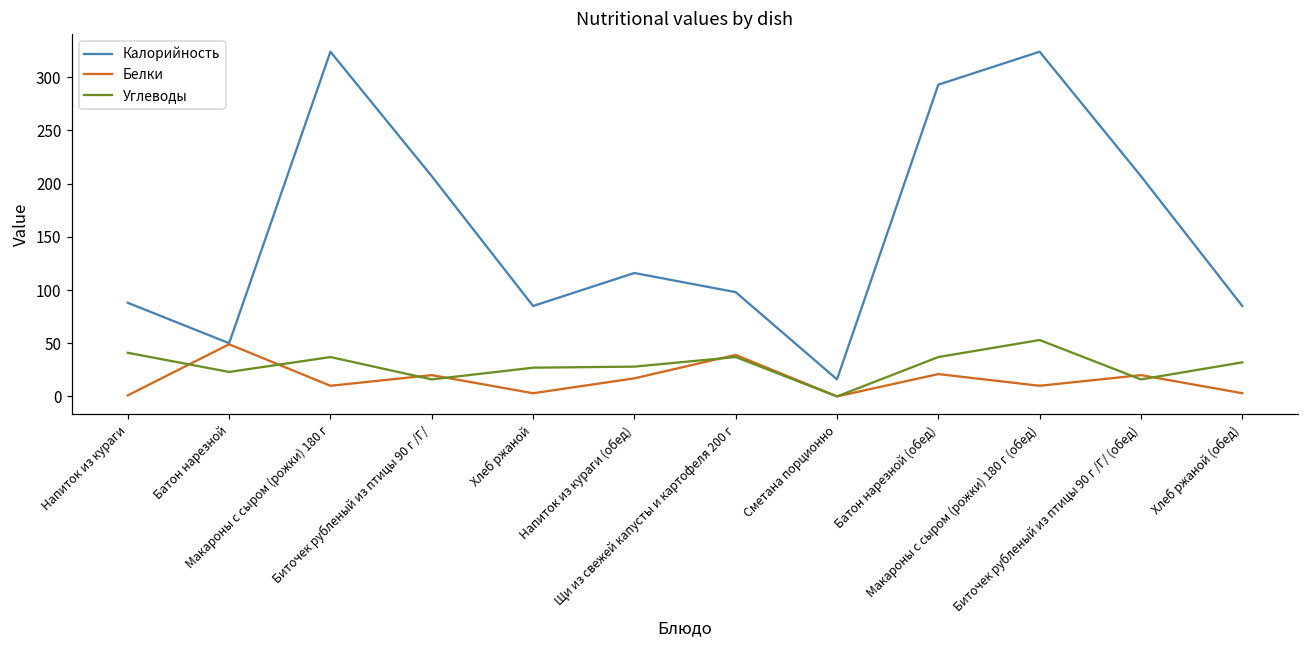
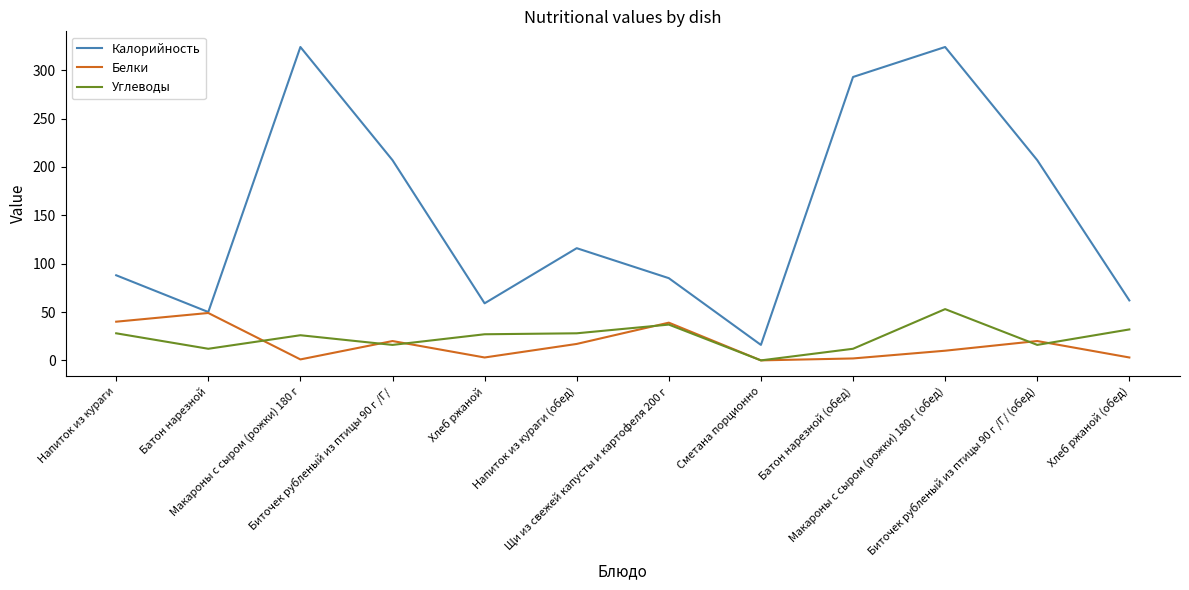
  {
    "Калорийность": {
      "Напиток из кураги": 90,
      "Макароны с сыром (рожки) 180 г": 320,
      "Биточек рубленый из птицы 90 г /Г/": 210,
-     "Хлеб ржаной": 90,
+     "Хлеб ржаной": 60,
      "Напиток из кураги (обед)": 120,
-     "Щи из свежей капусты и картофеля 200 г": 100,
+     "Щи из свежей капусты и картофеля 200 г": 90,
      "Сметана порционно": 20,
      "Батон нарезной (обед)": 290,
      "Макароны с сыром (рожки) 180 г (обед)": 320,
      "Биточек рубленый из птицы 90 г /Г/ (обед)": 210,
-     "Хлеб ржаной (обед)": 90
+     "Хлеб ржаной (обед)": 60
    },
    "Белки": {
-     "Напиток из кураги": 0,
-     "Макароны с сыром (рожки) 180 г": 10,
+     "Напиток из кураги": 40,
+     "Макароны с сыром (рожки) 180 г": 0,
      "Биточек рубленый из птицы 90 г /Г/": 20,
      "Хлеб ржаной": 0,
      "Напиток из кураги (обед)": 20,
-     "Батон нарезной (обед)": 20,
+     "Батон нарезной (обед)": 0,
      "Макароны с сыром (рожки) 180 г (обед)": 10,
      "Биточек рубленый из птицы 90 г /Г/ (обед)": 20,
      "Хлеб ржаной (обед)": 0
    },
    "Углеводы": {
-     "Напиток из кураги": 40,
-     "Батон нарезной": 20,
-     "Макароны с сыром (рожки) 180 г": 40,
+     "Напиток из кураги": 30,
+     "Батон нарезной": 10,
+     "Макароны с сыром (рожки) 180 г": 30,
      "Биточек рубленый из птицы 90 г /Г/": 20,
      "Хлеб ржаной": 30,
      "Напиток из кураги (обед)": 30,
-     "Батон нарезной (обед)": 40,
+     "Батон нарезной (обед)": 10,
      "Макароны с сыром (рожки) 180 г (обед)": 50,
      "Биточек рубленый из птицы 90 г /Г/ (обед)": 20,
      "Хлеб ржаной (обед)": 30
    }
  }
